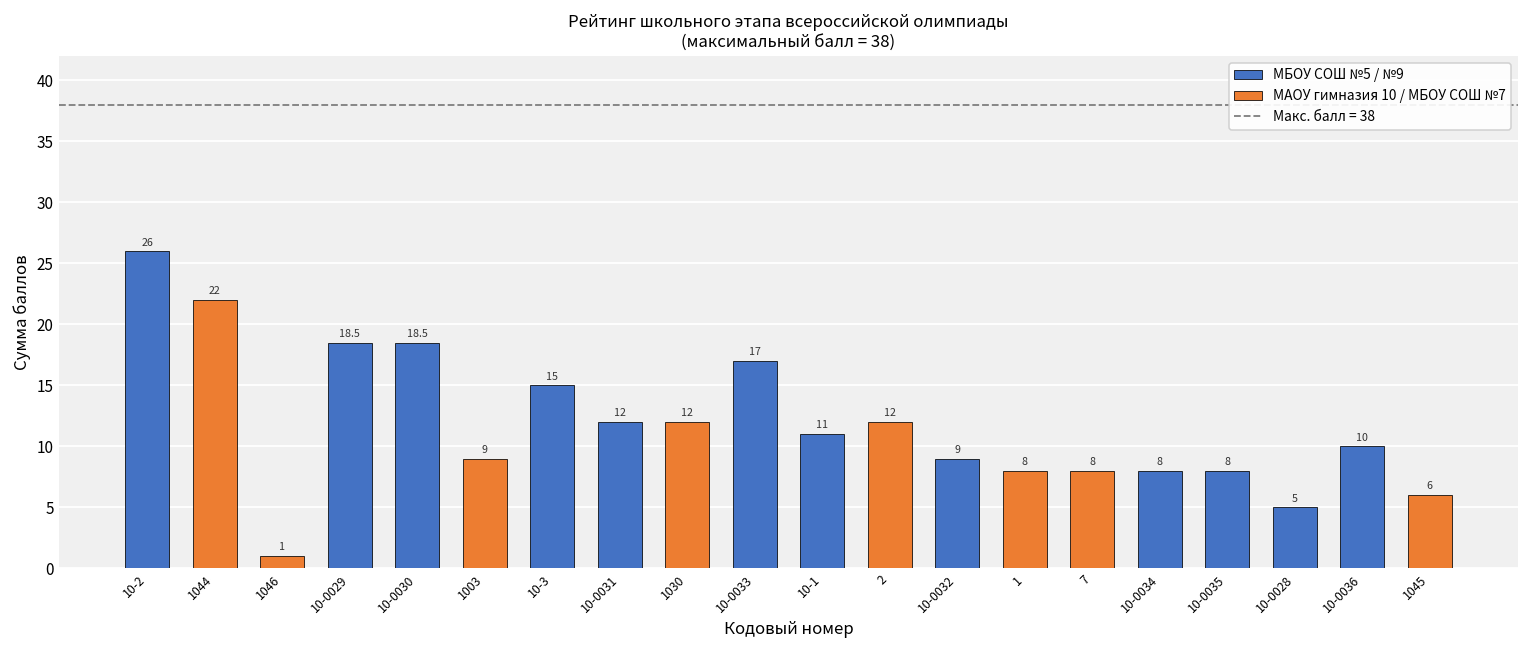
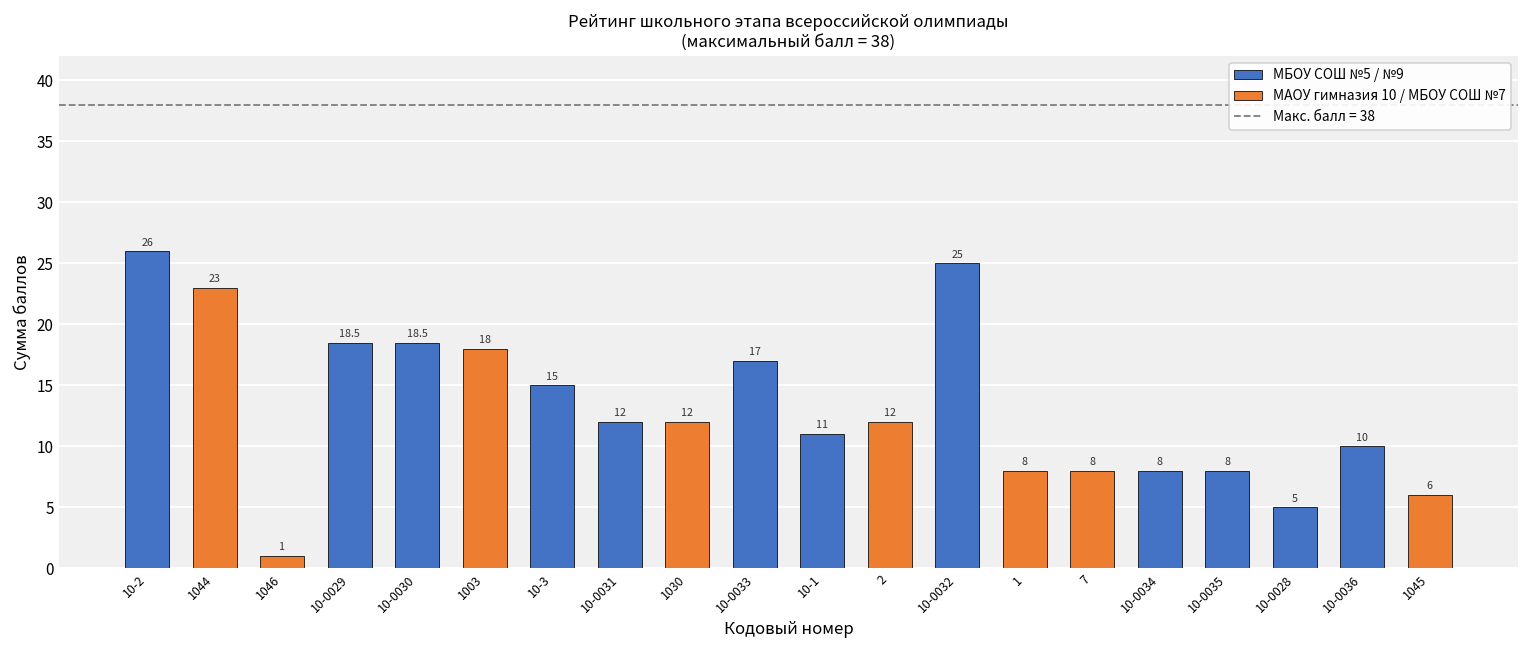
  {
    "10-2": 26,
-   "1044": 22,
+   "1044": 23,
    "1046": 1,
    "10-0029": 18.5,
    "10-0030": 18.5,
-   "1003": 9,
+   "1003": 18,
    "10-3": 15,
    "10-0031": 12,
    "1030": 12,
    "10-0033": 17,
    "10-1": 11,
    "2": 12,
-   "10-0032": 9,
+   "10-0032": 25,
    "1": 8,
    "7": 8,
    "10-0034": 8,
    "10-0035": 8,
    "10-0028": 5,
    "10-0036": 10,
    "1045": 6
  }
